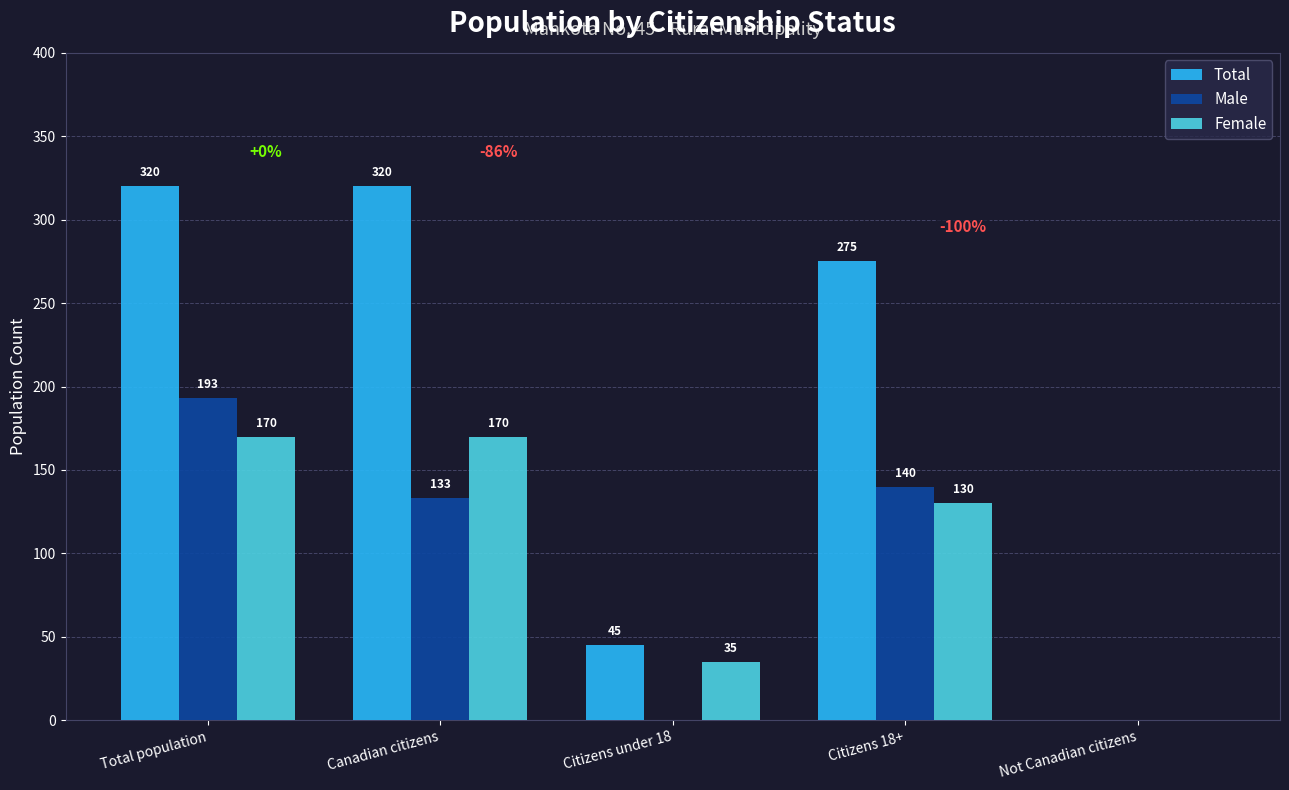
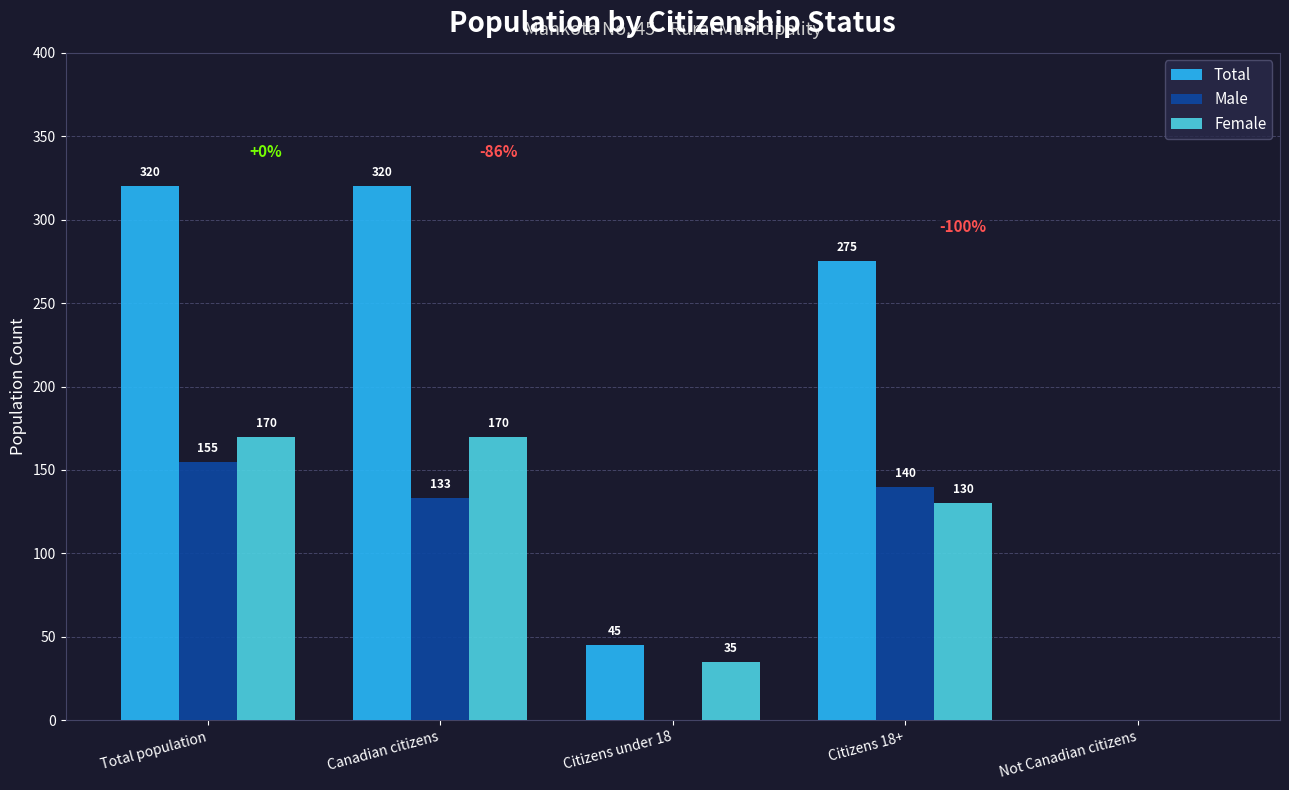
  {
    "Male": {
-     "Total population": 193,
+     "Total population": 155,
      "Canadian citizens": 133,
      "Citizens 18+": 140
    }
  }
